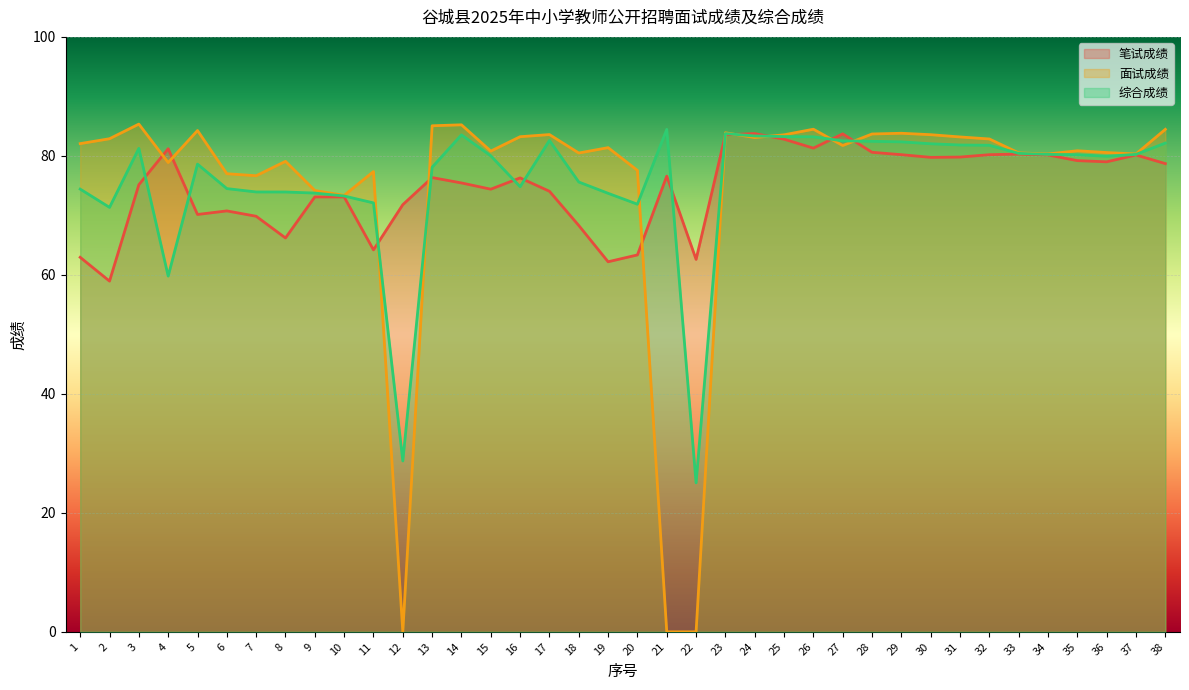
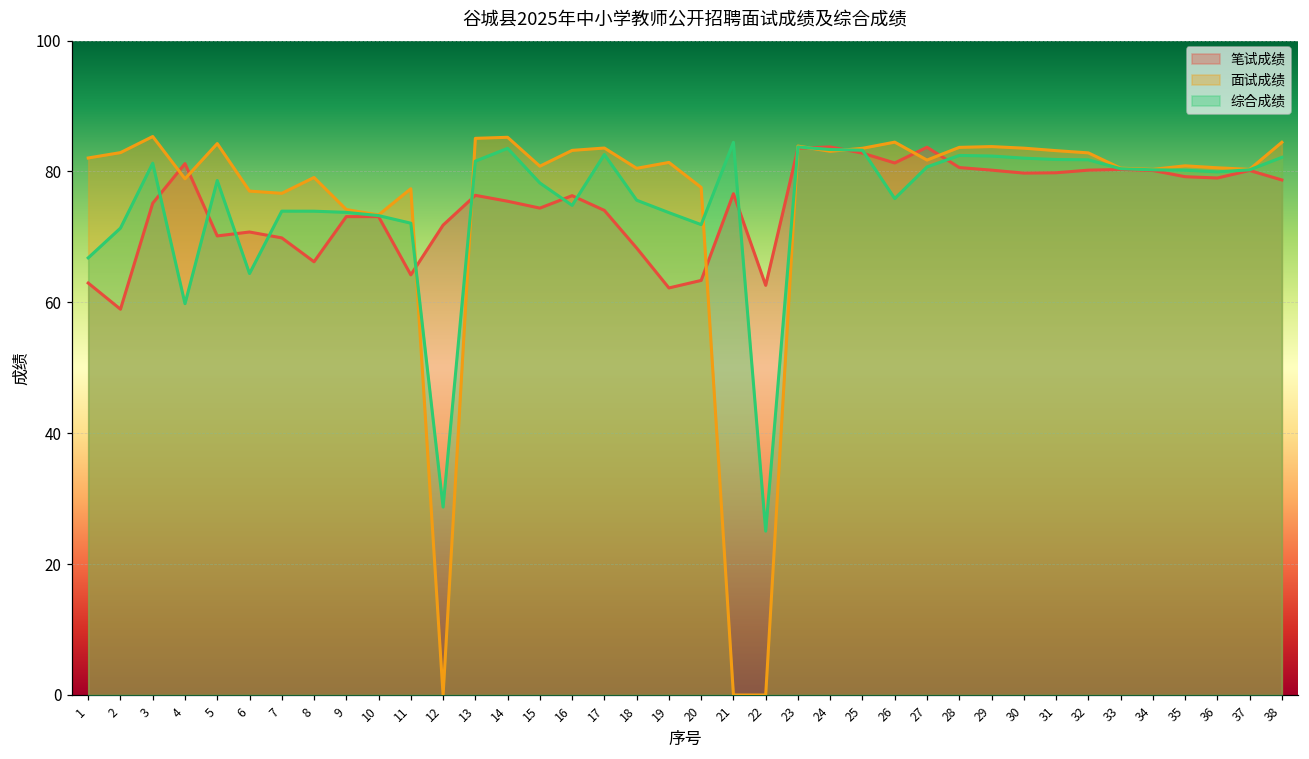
  {
    "综合成绩": {
-     "1": 74,
+     "1": 67,
      "2": 71,
      "3": 81,
      "4": 60,
      "5": 79,
-     "6": 75,
+     "6": 64,
      "7": 74,
      "8": 74,
      "9": 74,
      "11": 72,
      "12": 29,
-     "13": 78,
+     "13": 82,
      "14": 84,
-     "15": 80,
+     "15": 78,
      "16": 75,
      "17": 83,
      "18": 76,
      "19": 74,
      "20": 72,
      "21": 84,
      "22": 25,
-     "26": 83,
-     "27": 83,
+     "26": 76,
+     "27": 81,
      "28": 82,
      "29": 82,
      "30": 82,
      "31": 82,
      "32": 82,
      "35": 80,
      "36": 80,
      "38": 82
    }
  }
